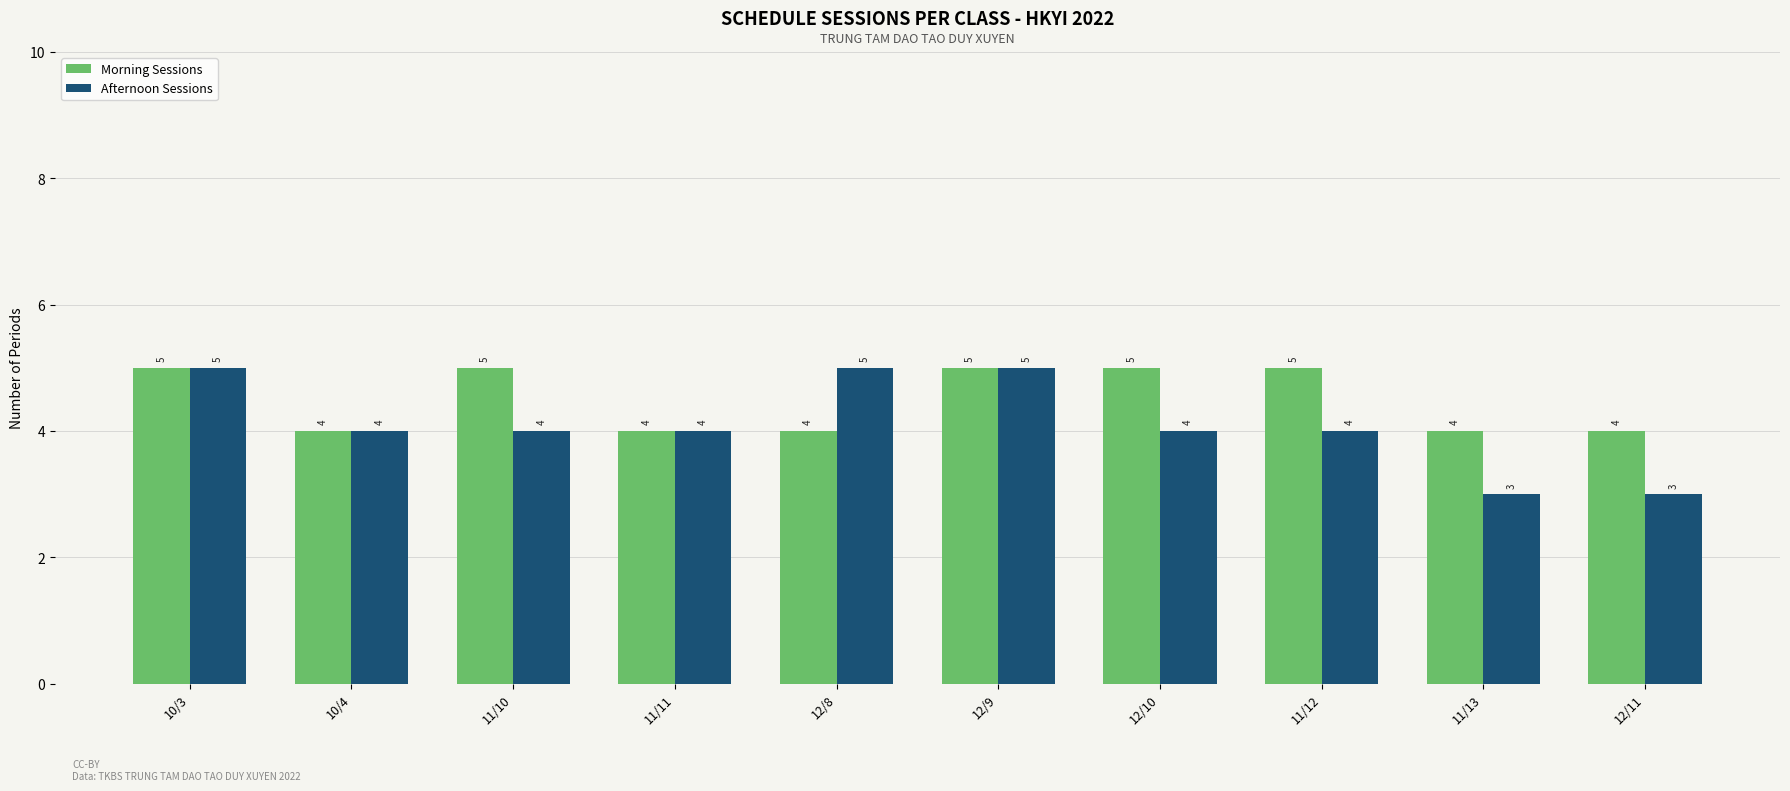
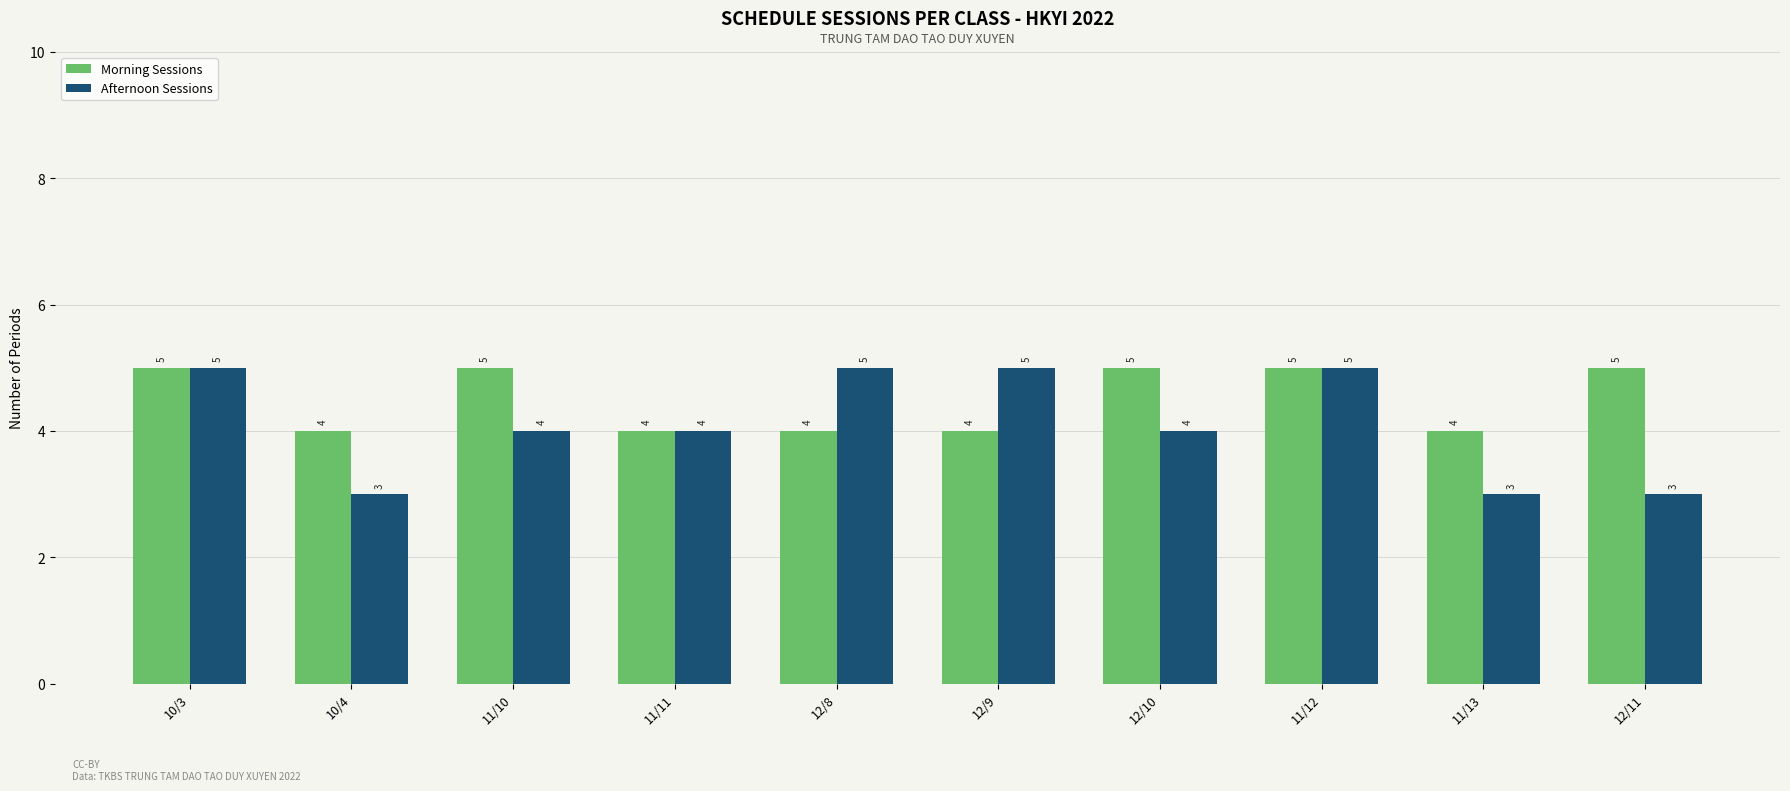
  {
    "Morning Sessions": {
      "10/3": 5,
      "10/4": 4,
      "11/10": 5,
      "11/11": 4,
      "12/8": 4,
-     "12/9": 5,
+     "12/9": 4,
      "12/10": 5,
      "11/12": 5,
      "11/13": 4,
-     "12/11": 4
+     "12/11": 5
    },
    "Afternoon Sessions": {
      "10/3": 5,
-     "10/4": 4,
+     "10/4": 3,
      "11/10": 4,
      "11/11": 4,
      "12/8": 5,
      "12/9": 5,
      "12/10": 4,
-     "11/12": 4,
+     "11/12": 5,
      "11/13": 3,
      "12/11": 3
    }
  }
